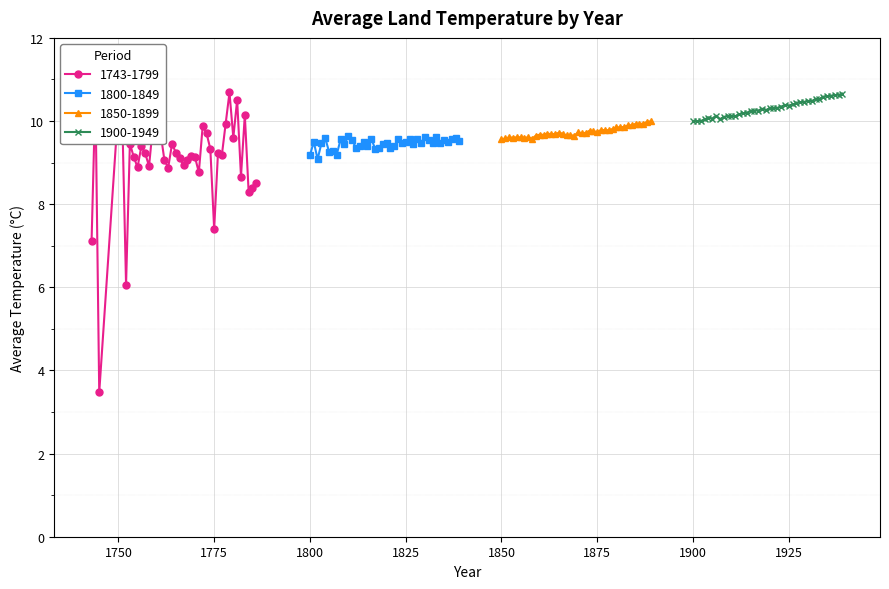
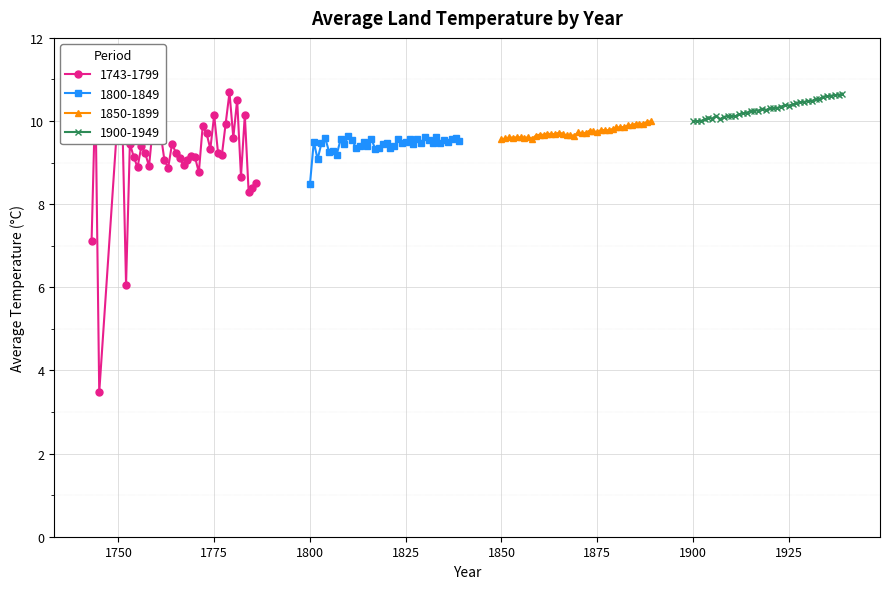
  {
    "1743-1799": {
-     "1775": 7.4
+     "1775": 10.1
    },
    "1800-1849": {
-     "1800": 9.2,
+     "1800": 8.5,
      "1825": 9.5
    },
    "1850-1899": {
      "1850": 9.6,
      "1875": 9.7
    },
    "1900-1949": {
      "1900": 10.0,
      "1925": 10.4
    }
  }
